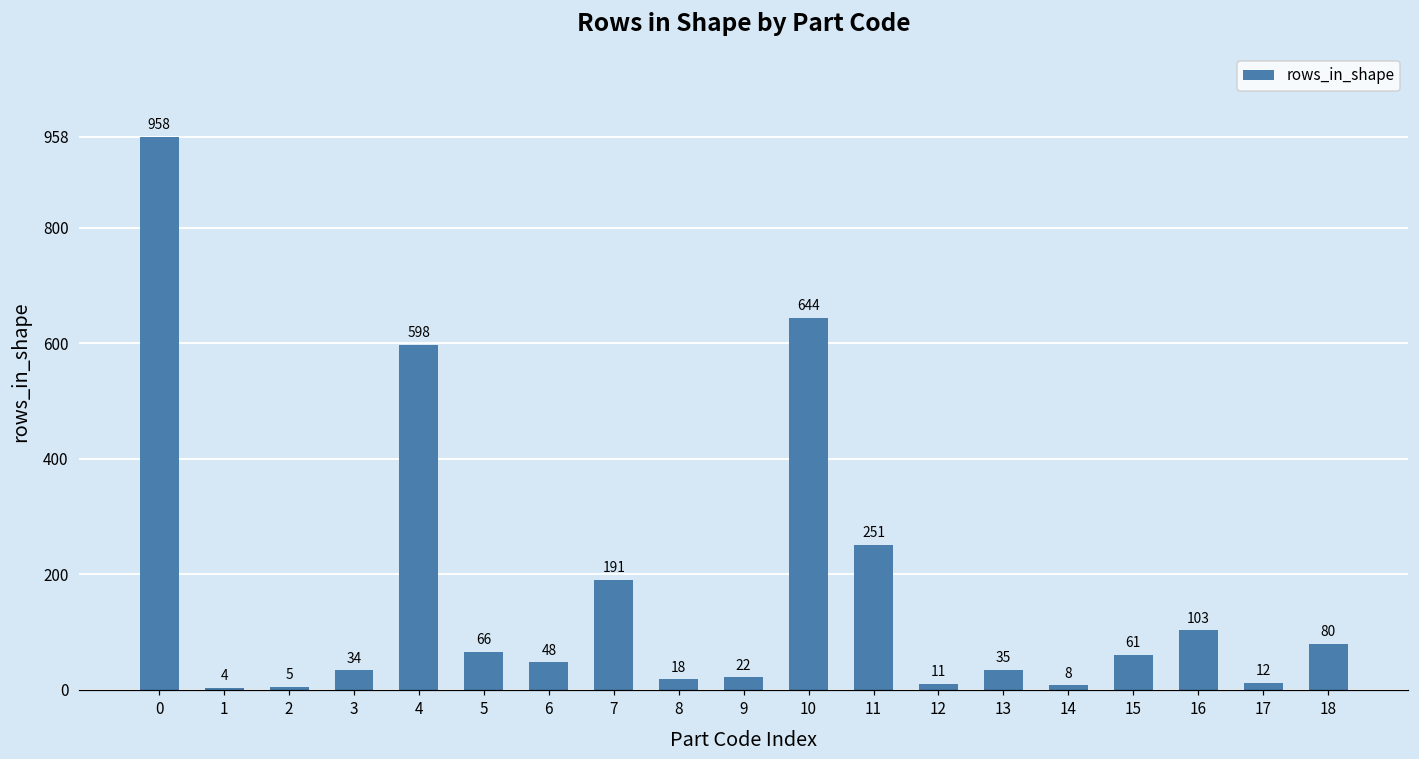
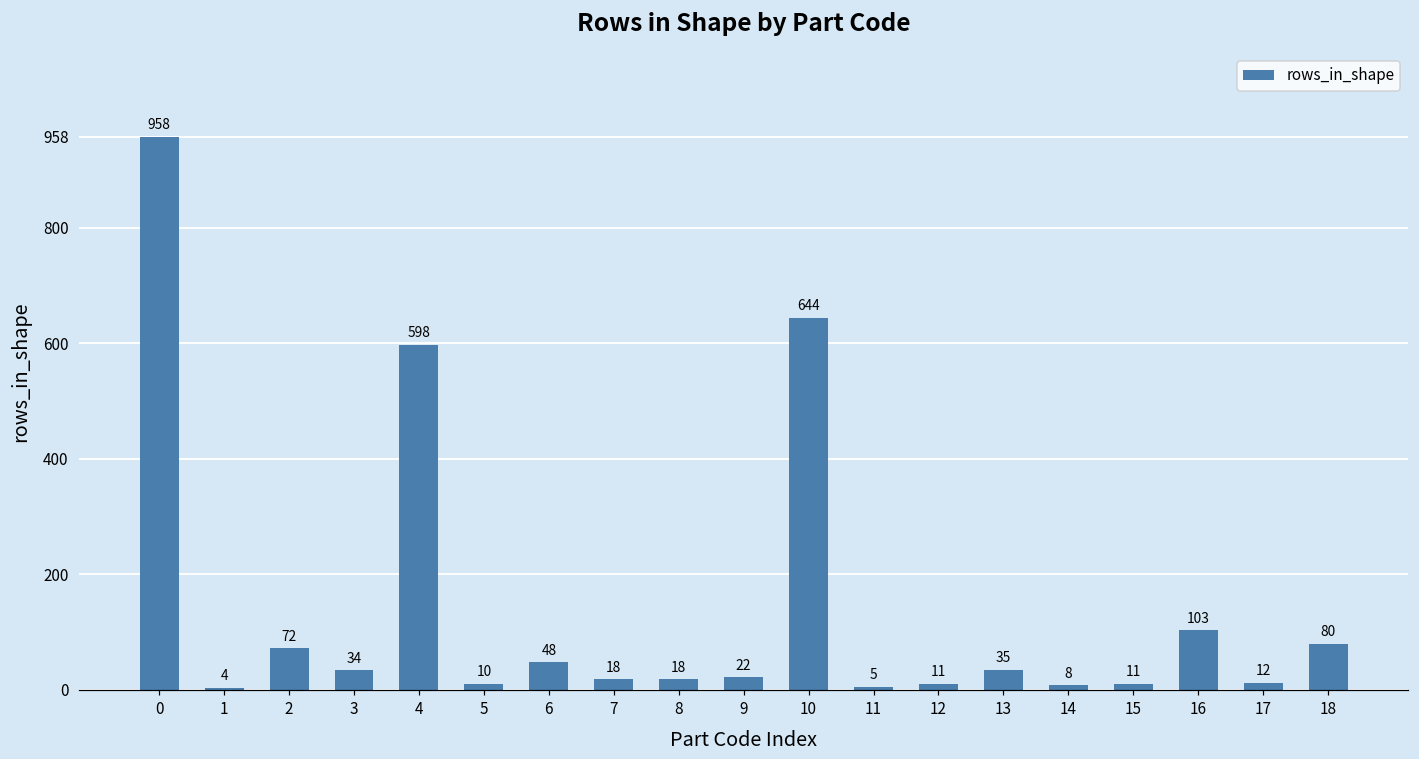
  {
    "0": 958,
    "1": 4,
-   "2": 5,
+   "2": 72,
    "3": 34,
    "4": 598,
-   "5": 66,
+   "5": 10,
    "6": 48,
-   "7": 191,
+   "7": 18,
    "8": 18,
    "9": 22,
    "10": 644,
-   "11": 251,
+   "11": 5,
    "12": 11,
    "13": 35,
    "14": 8,
-   "15": 61,
+   "15": 11,
    "16": 103,
    "17": 12,
    "18": 80
  }
